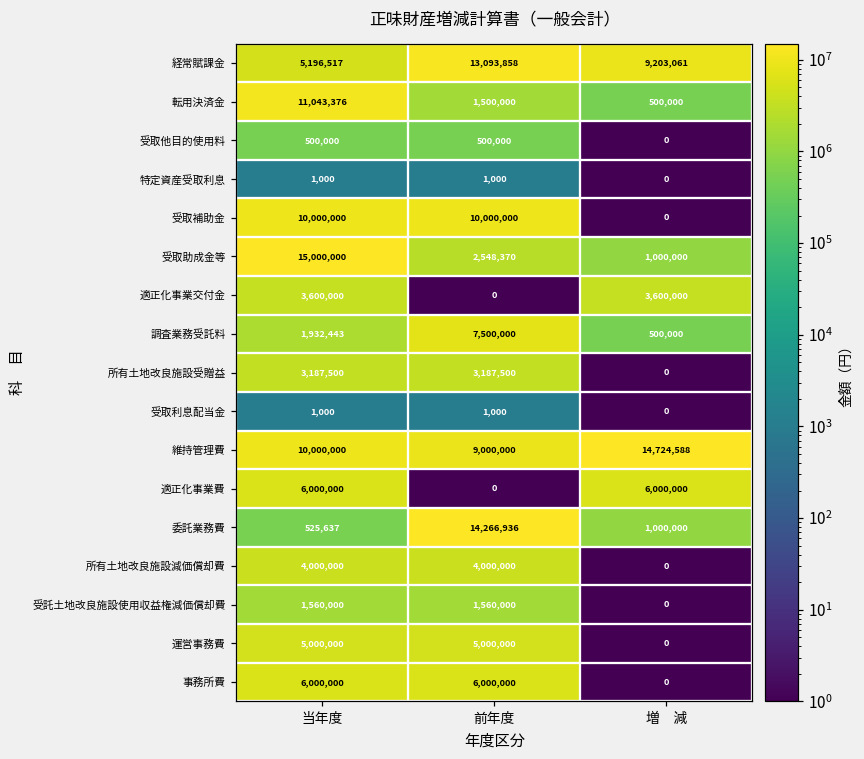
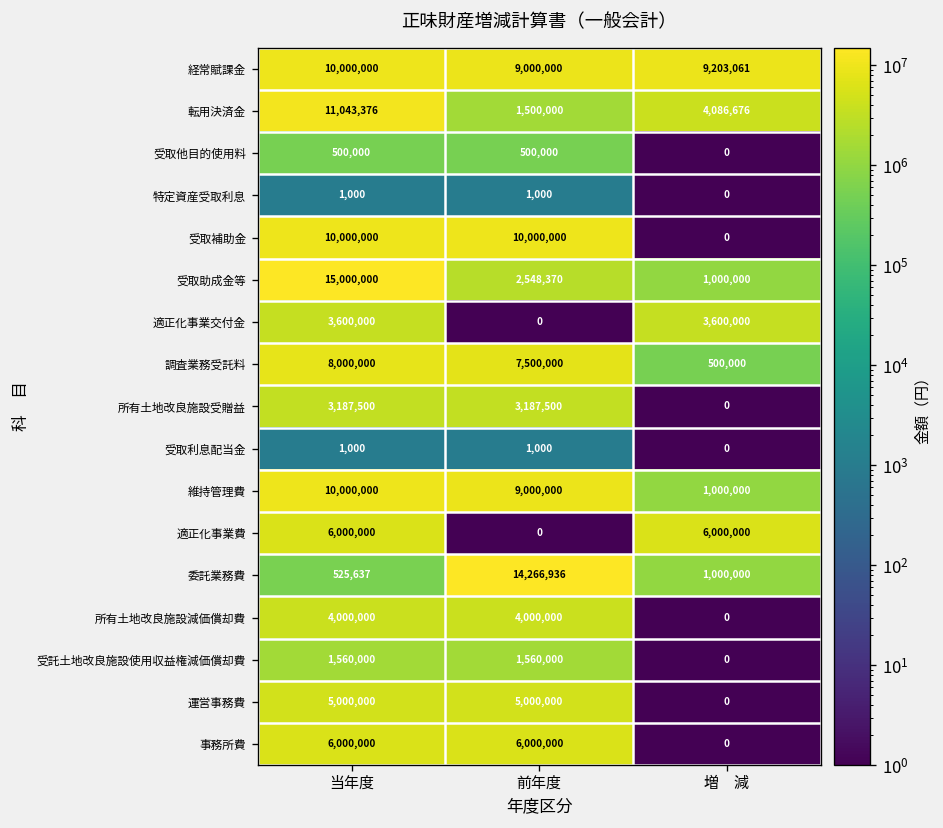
  {
    "経常賦課金": {
-     "当年度": "5,196,517",
-     "前年度": "13,093,858",
+     "当年度": "10,000,000",
+     "前年度": "9,000,000",
      "増 減": "9,203,061"
    },
    "転用決済金": {
      "当年度": "11,043,376",
      "前年度": "1,500,000",
-     "増 減": "500,000"
+     "増 減": "4,086,676"
    },
    "受取他目的使用料": {
      "当年度": "500,000",
      "前年度": "500,000",
      "増 減": "0"
    },
    "特定資産受取利息": {
      "当年度": "1,000",
      "前年度": "1,000",
      "増 減": "0"
    },
    "受取補助金": {
      "当年度": "10,000,000",
      "前年度": "10,000,000",
      "増 減": "0"
    },
    "受取助成金等": {
      "当年度": "15,000,000",
      "前年度": "2,548,370",
      "増 減": "1,000,000"
    },
    "適正化事業交付金": {
      "当年度": "3,600,000",
      "前年度": "0",
      "増 減": "3,600,000"
    },
    "調査業務受託料": {
-     "当年度": "1,932,443",
+     "当年度": "8,000,000",
      "前年度": "7,500,000",
      "増 減": "500,000"
    },
    "所有土地改良施設受贈益": {
      "当年度": "3,187,500",
      "前年度": "3,187,500",
      "増 減": "0"
    },
    "受取利息配当金": {
      "当年度": "1,000",
      "前年度": "1,000",
      "増 減": "0"
    },
    "維持管理費": {
      "当年度": "10,000,000",
      "前年度": "9,000,000",
-     "増 減": "14,724,588"
+     "増 減": "1,000,000"
    },
    "適正化事業費": {
      "当年度": "6,000,000",
      "前年度": "0",
      "増 減": "6,000,000"
    },
    "委託業務費": {
      "当年度": "525,637",
      "前年度": "14,266,936",
      "増 減": "1,000,000"
    },
    "所有土地改良施設減価償却費": {
      "当年度": "4,000,000",
      "前年度": "4,000,000",
      "増 減": "0"
    },
    "受託土地改良施設使用収益権減価償却費": {
      "当年度": "1,560,000",
      "前年度": "1,560,000",
      "増 減": "0"
    },
    "運営事務費": {
      "当年度": "5,000,000",
      "前年度": "5,000,000",
      "増 減": "0"
    },
    "事務所費": {
      "当年度": "6,000,000",
      "前年度": "6,000,000",
      "増 減": "0"
    }
  }
